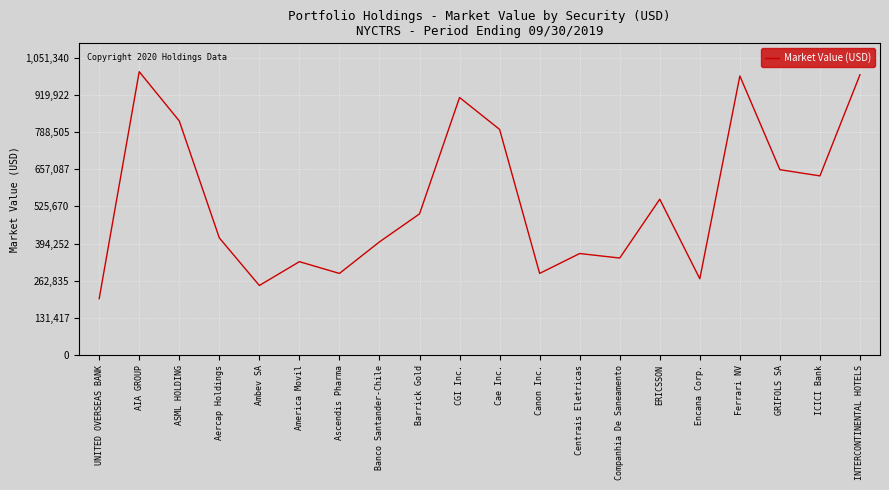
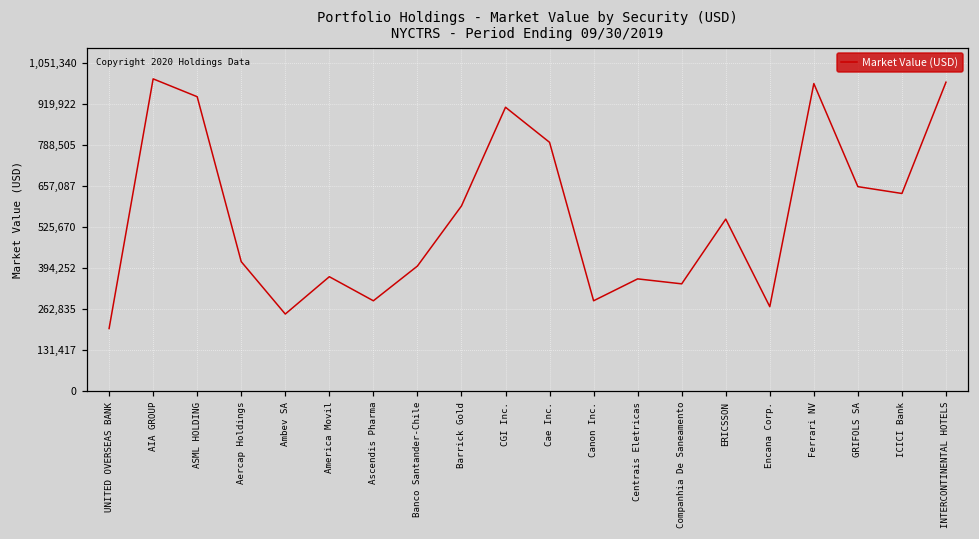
  {
    "UNITED OVERSEAS BANK": "200,000",
-   "ASML HOLDING": "830,000",
+   "ASML HOLDING": "940,000",
    "Aercap Holdings": "410,000",
    "Ambev SA": "250,000",
-   "America Movil": "330,000",
+   "America Movil": "370,000",
    "Ascendis Pharma": "290,000",
    "Banco Santander-Chile": "400,000",
-   "Barrick Gold": "500,000",
+   "Barrick Gold": "590,000",
    "CGI Inc.": "910,000",
    "Cae Inc.": "800,000",
    "Canon Inc.": "290,000",
    "Centrais Eletricas": "360,000",
    "Companhia De Saneamento": "340,000",
    "ERICSSON": "550,000",
    "Encana Corp.": "270,000",
    "Ferrari NV": "990,000",
    "GRIFOLS SA": "660,000",
    "ICICI Bank": "630,000",
    "INTERCONTINENTAL HOTELS": "990,000"
  }
